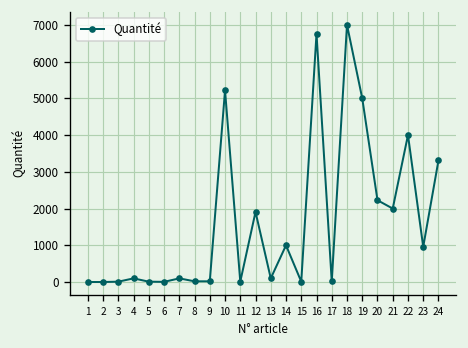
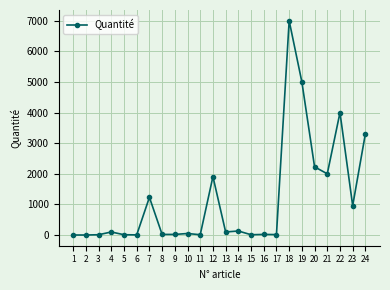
  {
    "1": 0,
    "2": 0,
    "3": 0,
    "4": 100,
    "5": 0,
    "6": 0,
-   "7": 100,
+   "7": 1200,
    "8": 0,
    "9": 0,
-   "10": 5200,
+   "10": 100,
    "11": 0,
    "12": 1900,
    "13": 100,
-   "14": 1000,
+   "14": 100,
    "15": 0,
-   "16": 6800,
+   "16": 0,
    "17": 0,
    "18": 7000,
    "19": 5000,
    "20": 2200,
    "21": 2000,
    "22": 4000,
    "23": 1000,
    "24": 3300
  }
